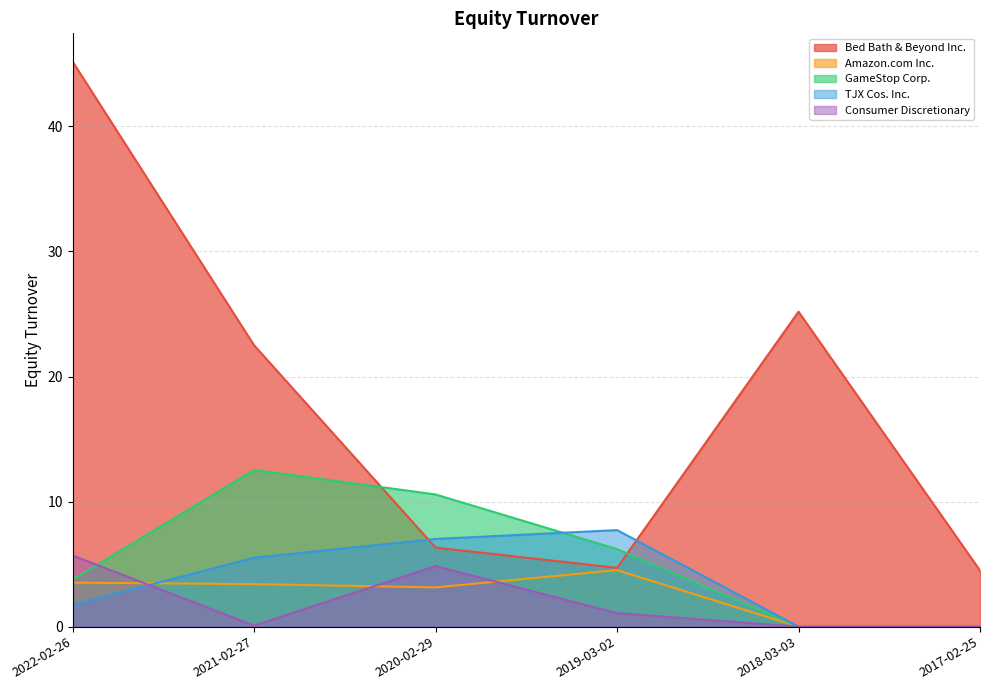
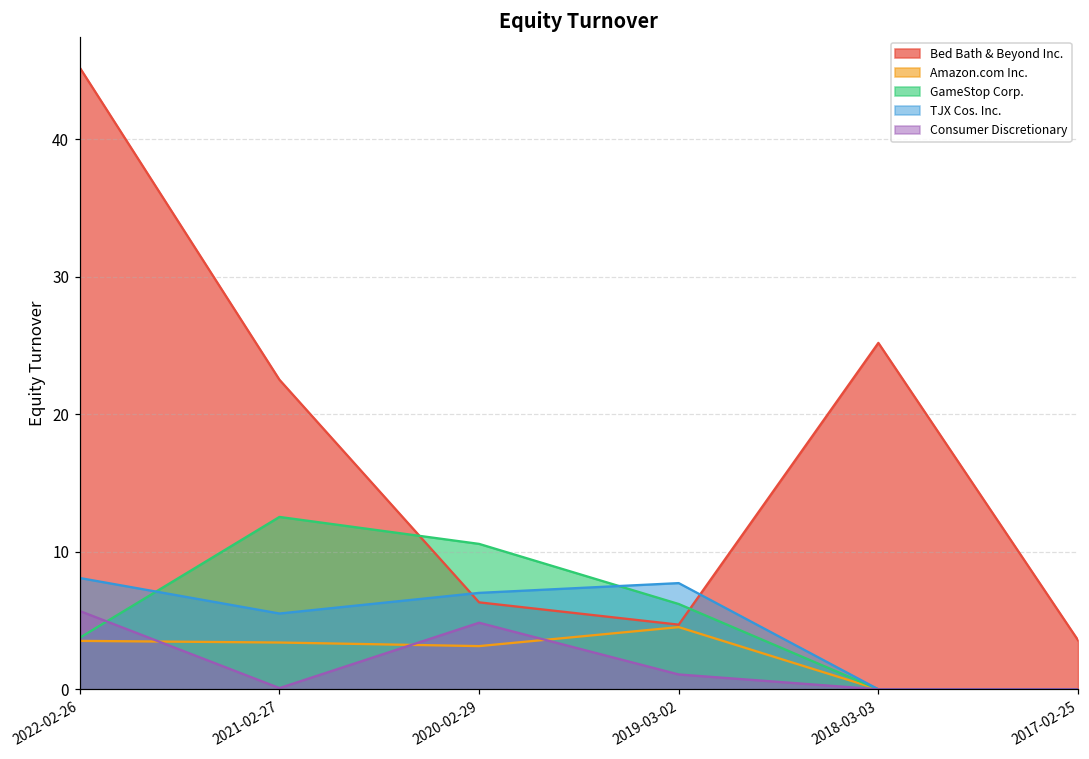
  {
    "Bed Bath & Beyond Inc.": {
      "2022-02-26": 45.2,
      "2021-02-27": 22.5,
      "2020-02-29": 6.3,
      "2018-03-03": 25.2,
-     "2017-02-25": 4.5
+     "2017-02-25": 3.6
    },
    "Amazon.com Inc.": {
      "2022-02-26": 3.5,
      "2021-02-27": 3.4,
      "2020-02-29": 3.1
    },
    "GameStop Corp.": {
      "2022-02-26": 3.8,
      "2021-02-27": 12.5,
      "2020-02-29": 10.6,
      "2019-03-02": 6.2
    },
    "TJX Cos. Inc.": {
-     "2022-02-26": 1.7,
+     "2022-02-26": 8.1,
      "2021-02-27": 5.5,
      "2020-02-29": 7.0,
      "2019-03-02": 7.7
    },
    "Consumer Discretionary": {
      "2022-02-26": 5.7,
      "2021-02-27": 0.1,
      "2020-02-29": 4.8,
      "2019-03-02": 1.1
    }
  }
